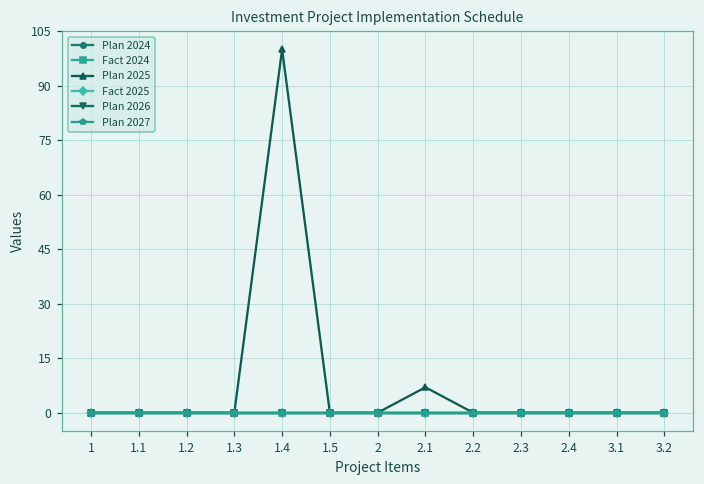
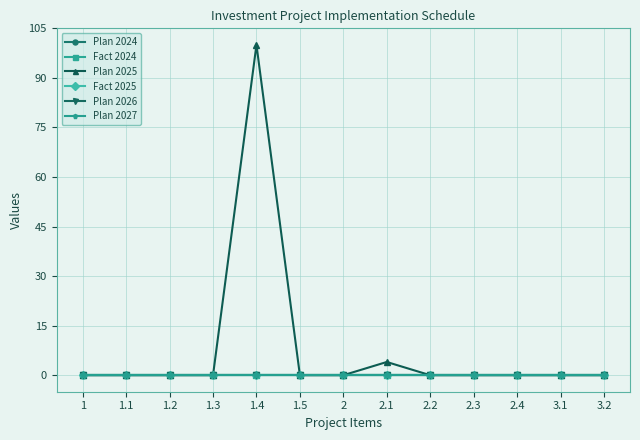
  {
    "Plan 2027": {
      "1.4": 0,
      "2.1": 0
    },
    "Plan 2025": {
      "1.4": 100,
-     "2.1": 7
+     "2.1": 4
    }
  }
